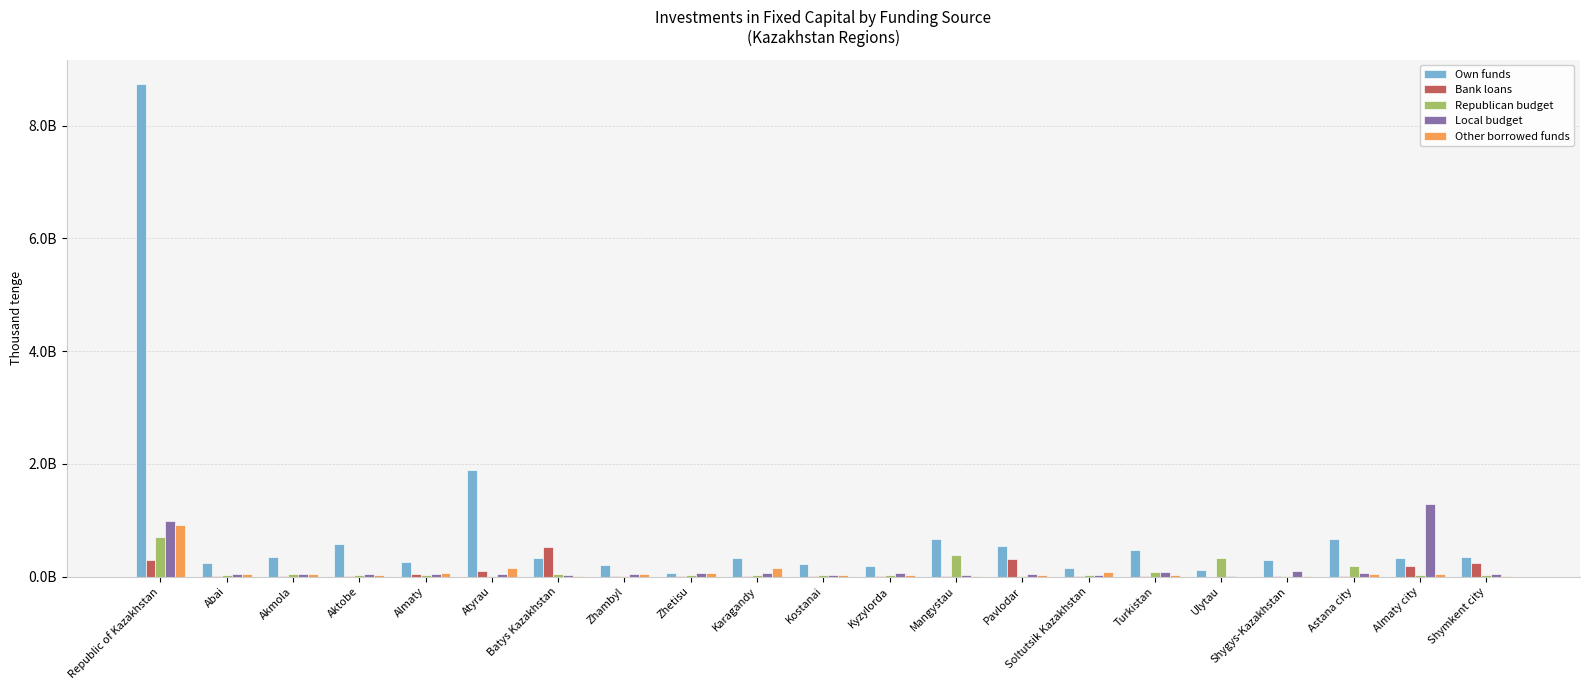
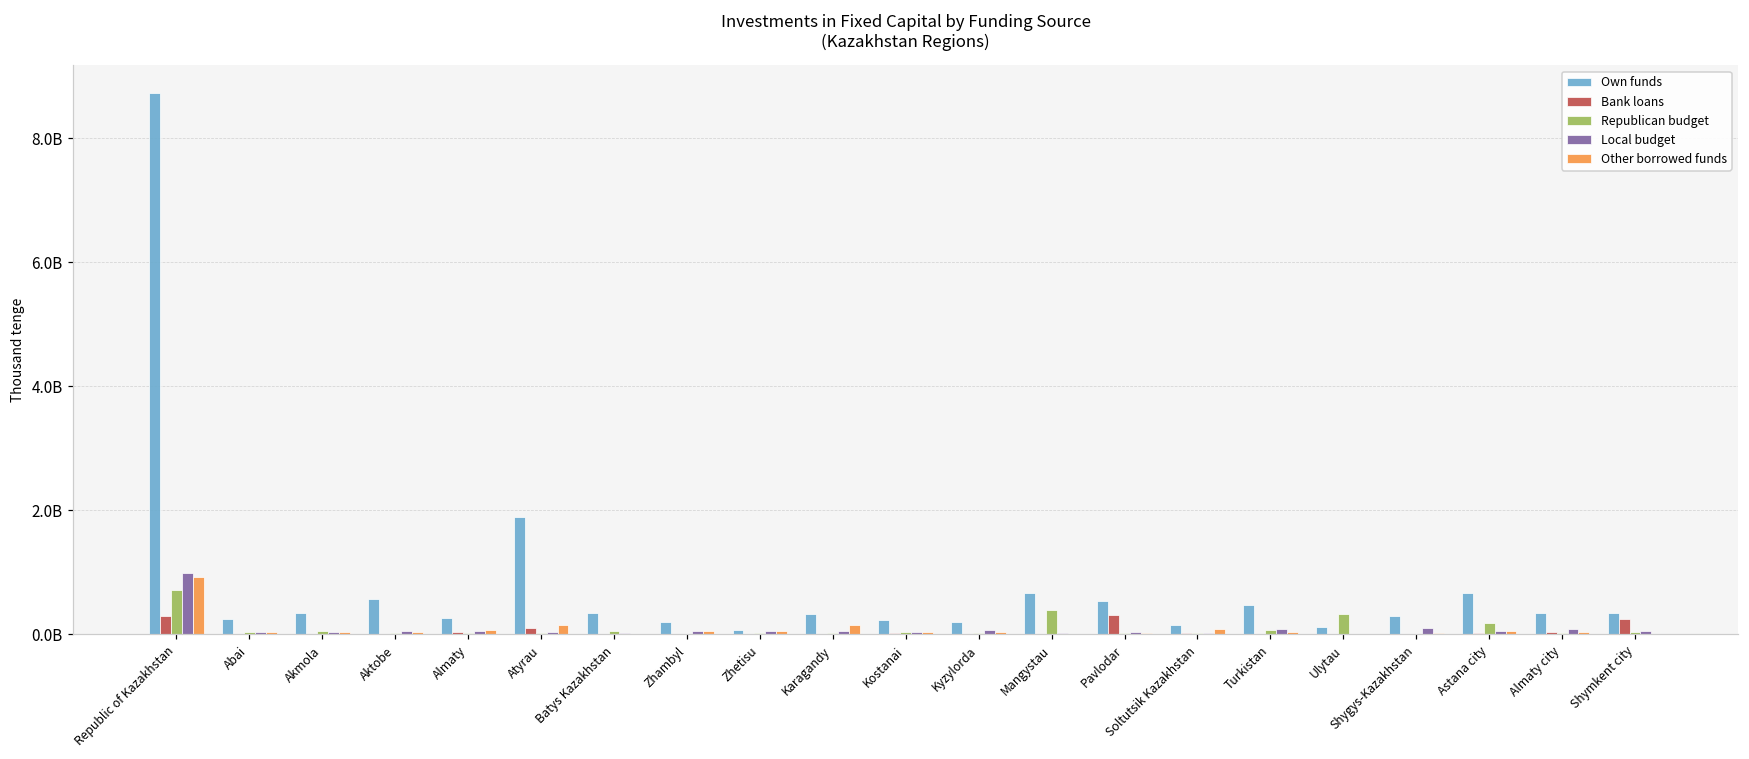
  {
    "Own funds": {
      "Republic of Kazakhstan": 8700000000,
      "Abai": 200000000,
      "Akmola": 300000000,
      "Aktobe": 600000000,
      "Almaty": 300000000,
      "Atyrau": 1900000000,
      "Batys Kazakhstan": 300000000,
      "Zhambyl": 200000000,
      "Zhetisu": 100000000,
      "Karagandy": 300000000,
      "Kostanai": 200000000,
      "Kyzylorda": 200000000,
      "Mangystau": 700000000,
      "Pavlodar": 500000000,
      "Soltutsik Kazakhstan": 200000000,
      "Turkistan": 500000000,
      "Ulytau": 100000000,
      "Shygys-Kazakhstan": 300000000,
      "Astana city": 700000000,
      "Almaty city": 300000000,
      "Shymkent city": 300000000
    },
    "Bank loans": {
      "Republic of Kazakhstan": 300000000,
      "Atyrau": 100000000,
-     "Batys Kazakhstan": 500000000,
+     "Batys Kazakhstan": 0,
      "Pavlodar": 300000000,
-     "Almaty city": 200000000,
+     "Almaty city": 0,
      "Shymkent city": 200000000
    },
    "Republican budget": {
      "Republic of Kazakhstan": 700000000,
      "Batys Kazakhstan": 100000000,
      "Mangystau": 400000000,
      "Turkistan": 100000000,
      "Ulytau": 300000000,
      "Astana city": 200000000
    },
    "Local budget": {
      "Republic of Kazakhstan": 1000000000,
      "Almaty": 100000000,
      "Zhambyl": 100000000,
      "Zhetisu": 100000000,
      "Karagandy": 100000000,
      "Kyzylorda": 100000000,
      "Turkistan": 100000000,
      "Shygys-Kazakhstan": 100000000,
      "Astana city": 100000000,
-     "Almaty city": 1300000000,
+     "Almaty city": 100000000,
      "Shymkent city": 100000000
    },
    "Other borrowed funds": {
      "Republic of Kazakhstan": 900000000,
      "Almaty": 100000000,
      "Atyrau": 100000000,
      "Zhambyl": 0,
      "Zhetisu": 100000000,
      "Karagandy": 200000000,
      "Soltutsik Kazakhstan": 100000000,
      "Astana city": 0
    }
  }
